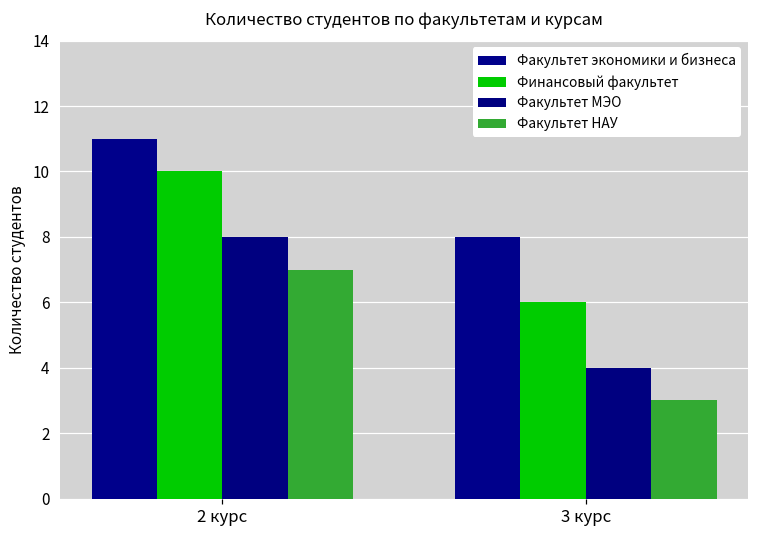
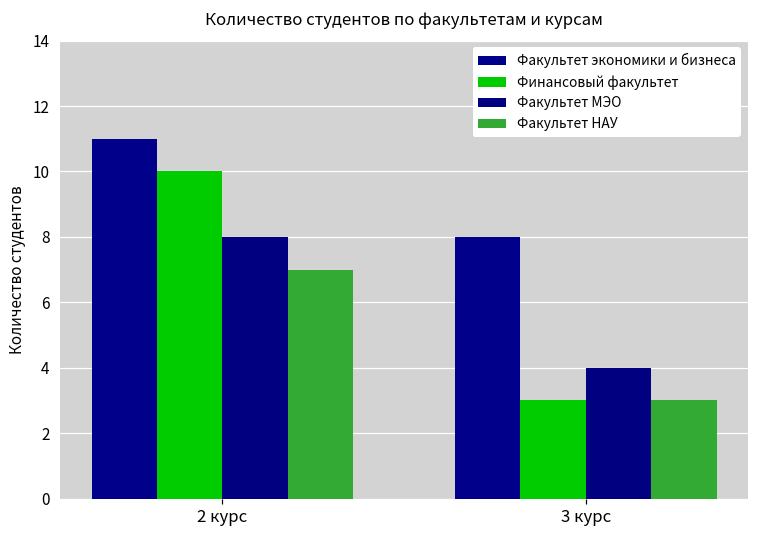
  {
    "Финансовый факультет": {
      "2 курс": 10,
-     "3 курс": 6
+     "3 курс": 3
    },
    "Факультет НАУ": {
      "2 курс": 7,
      "3 курс": 3
    }
  }
